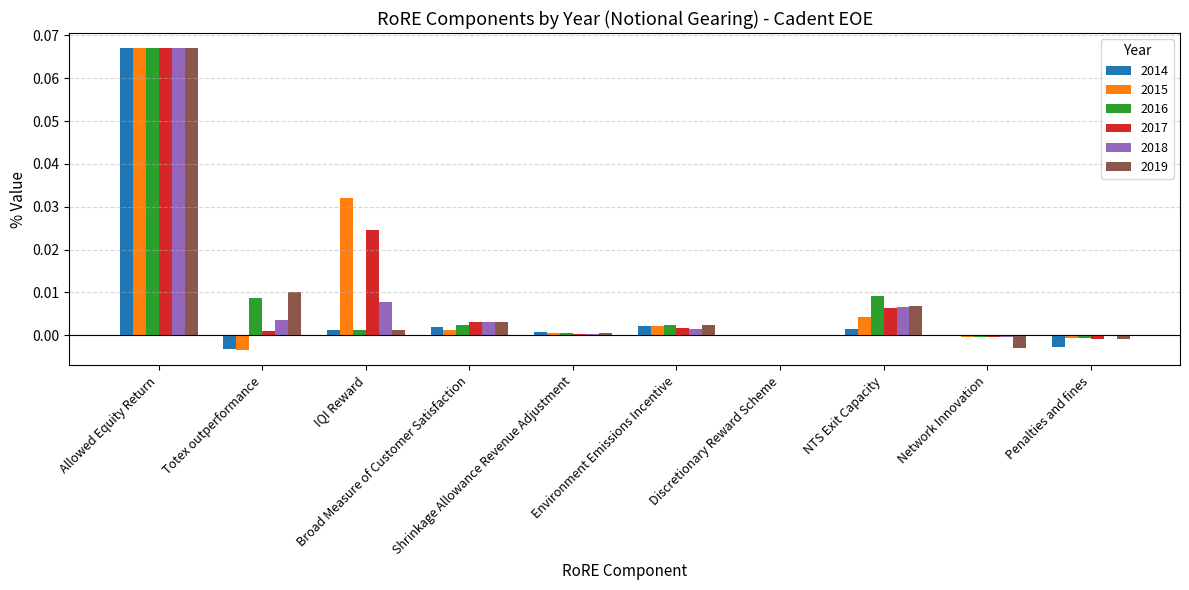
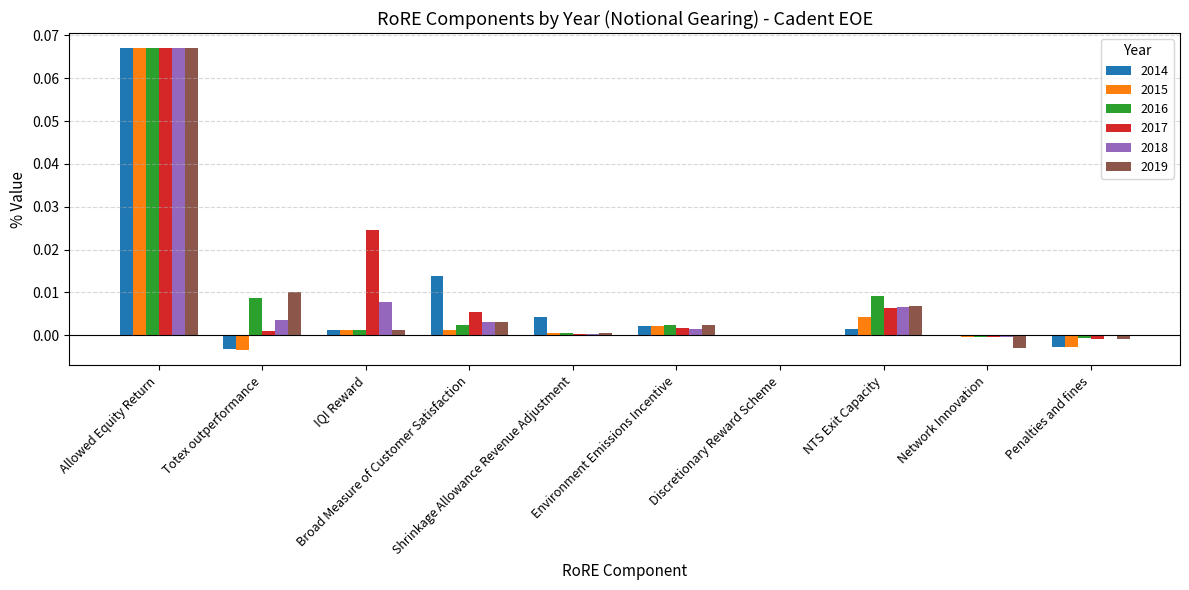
  {
    "2014": {
      "Allowed Equity Return": 0.067,
      "Totex outperformance": -0.003,
      "IQI Reward": 0.001,
-     "Broad Measure of Customer Satisfaction": 0.002,
-     "Shrinkage Allowance Revenue Adjustment": 0.001,
+     "Broad Measure of Customer Satisfaction": 0.014,
+     "Shrinkage Allowance Revenue Adjustment": 0.004,
      "Environment Emissions Incentive": 0.002,
      "NTS Exit Capacity": 0.001,
      "Penalties and fines": -0.003
    },
    "2015": {
      "Allowed Equity Return": 0.067,
      "Totex outperformance": -0.004,
-     "IQI Reward": 0.032,
+     "IQI Reward": 0.001,
      "Broad Measure of Customer Satisfaction": 0.001,
      "Environment Emissions Incentive": 0.002,
      "NTS Exit Capacity": 0.004,
-     "Penalties and fines": -0.001
+     "Penalties and fines": -0.003
    },
    "2016": {
      "Allowed Equity Return": 0.067,
      "Totex outperformance": 0.009,
      "IQI Reward": 0.001,
      "Broad Measure of Customer Satisfaction": 0.002,
      "Environment Emissions Incentive": 0.003,
      "NTS Exit Capacity": 0.009
    },
    "2017": {
      "Allowed Equity Return": 0.067,
      "Totex outperformance": 0.001,
      "IQI Reward": 0.025,
-     "Broad Measure of Customer Satisfaction": 0.003,
+     "Broad Measure of Customer Satisfaction": 0.005,
      "Environment Emissions Incentive": 0.002,
      "NTS Exit Capacity": 0.006,
      "Penalties and fines": -0.001
    },
    "2018": {
      "Allowed Equity Return": 0.067,
      "Totex outperformance": 0.004,
      "IQI Reward": 0.008,
      "Broad Measure of Customer Satisfaction": 0.003,
      "Environment Emissions Incentive": 0.002,
      "NTS Exit Capacity": 0.007
    },
    "2019": {
      "Allowed Equity Return": 0.067,
      "Totex outperformance": 0.010,
      "IQI Reward": 0.001,
      "Broad Measure of Customer Satisfaction": 0.003,
      "Environment Emissions Incentive": 0.002,
      "Discretionary Reward Scheme": 0.000,
      "NTS Exit Capacity": 0.007,
      "Network Innovation": -0.003,
      "Penalties and fines": -0.001
    }
  }
